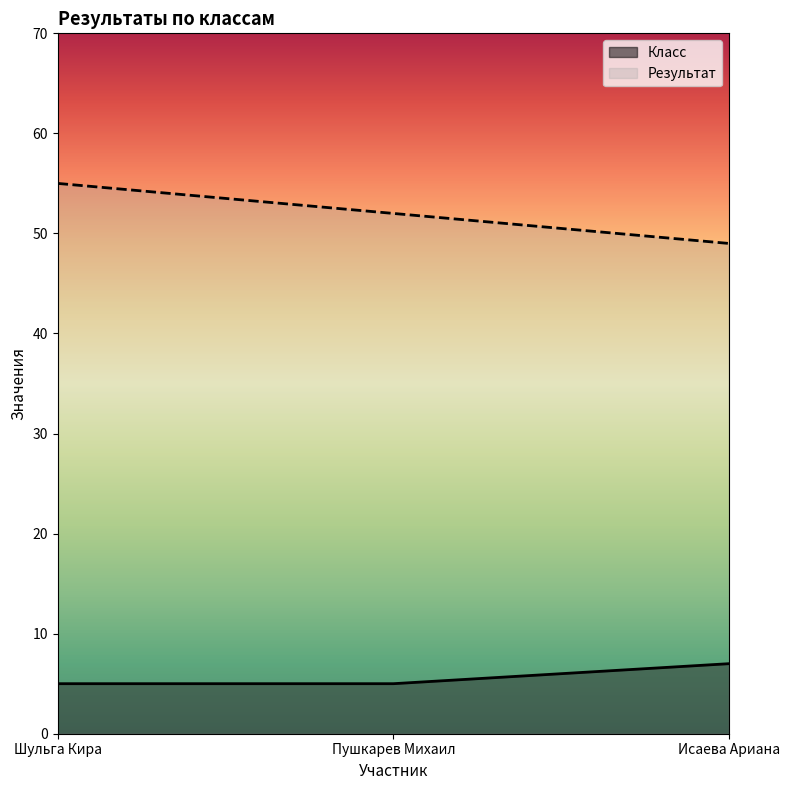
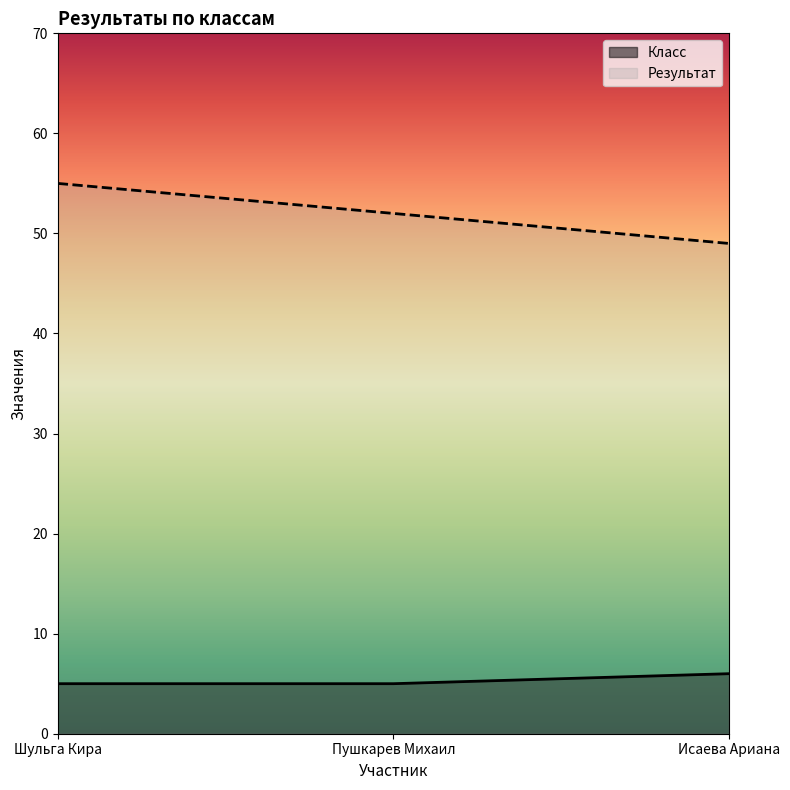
  {
    "Класс": {
      "Шульга Кира": 5,
      "Пушкарев Михаил": 5,
-     "Исаева Ариана": 7
+     "Исаева Ариана": 6
    },
    "Результат": {
      "Шульга Кира": 55,
      "Пушкарев Михаил": 52,
      "Исаева Ариана": 49
    }
  }
